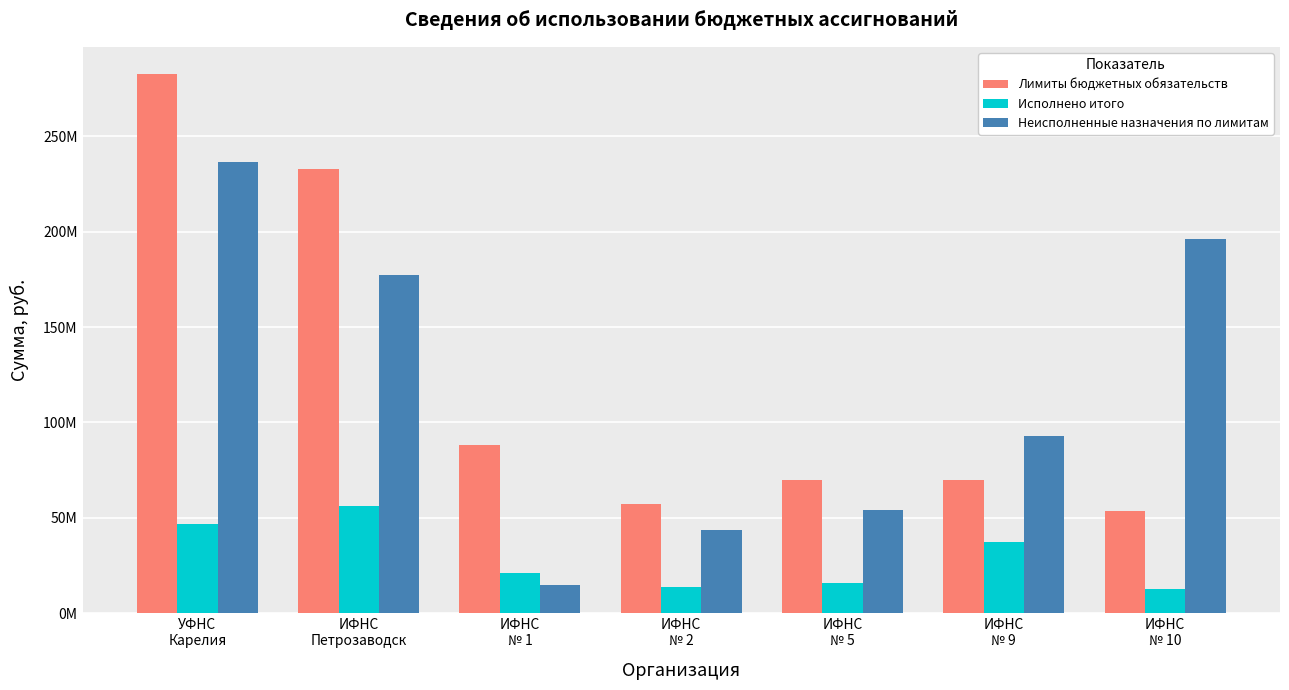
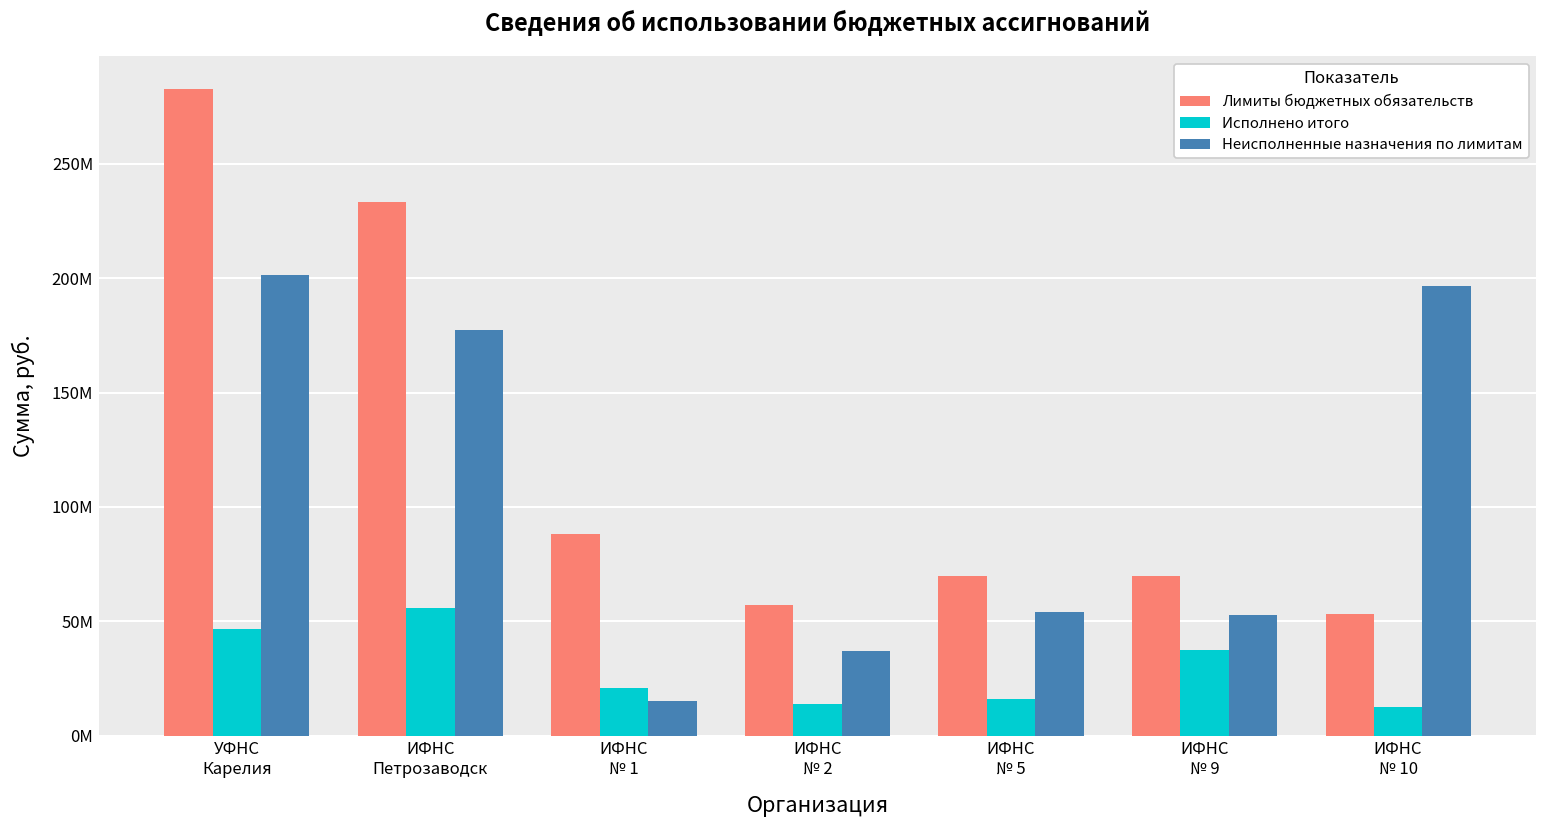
  {
    "Лимиты бюджетных обязательств": {
      "УФНС Карелия": 283000000,
      "ИФНС Петрозаводск": 233000000,
      "ИФНС № 1": 88000000,
      "ИФНС № 2": 57000000,
      "ИФНС № 5": 70000000,
      "ИФНС № 9": 70000000,
      "ИФНС № 10": 53000000
    },
    "Исполнено итого": {
      "УФНС Карелия": 46000000,
      "ИФНС Петрозаводск": 56000000,
      "ИФНС № 1": 21000000,
      "ИФНС № 2": 14000000,
      "ИФНС № 5": 16000000,
      "ИФНС № 9": 37000000,
      "ИФНС № 10": 12000000
    },
    "Неисполненные назначения по лимитам": {
-     "УФНС Карелия": 236000000,
+     "УФНС Карелия": 202000000,
      "ИФНС Петрозаводск": 177000000,
      "ИФНС № 1": 15000000,
-     "ИФНС № 2": 43000000,
+     "ИФНС № 2": 37000000,
      "ИФНС № 5": 54000000,
-     "ИФНС № 9": 93000000,
+     "ИФНС № 9": 53000000,
      "ИФНС № 10": 196000000
    }
  }
